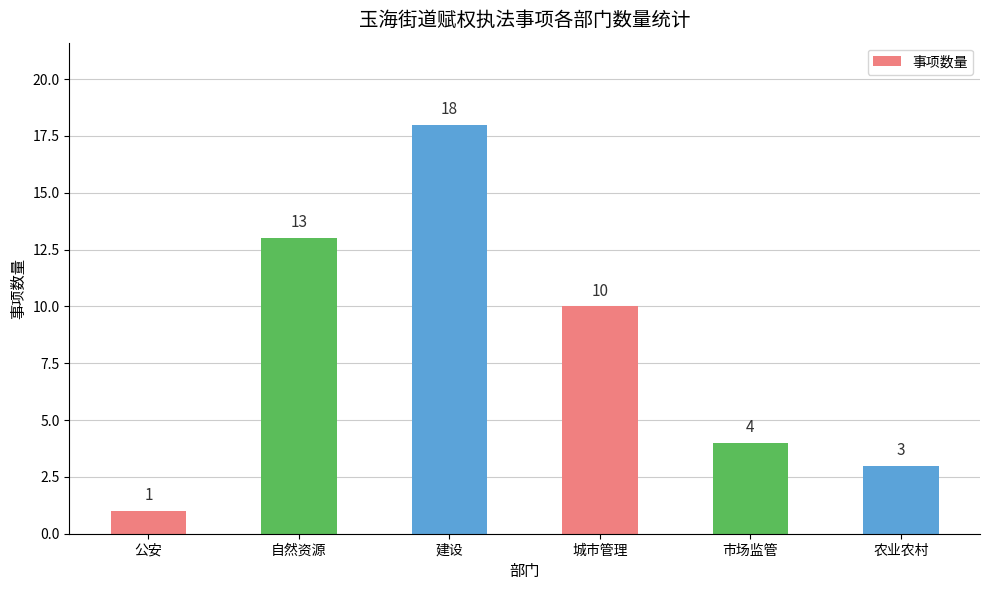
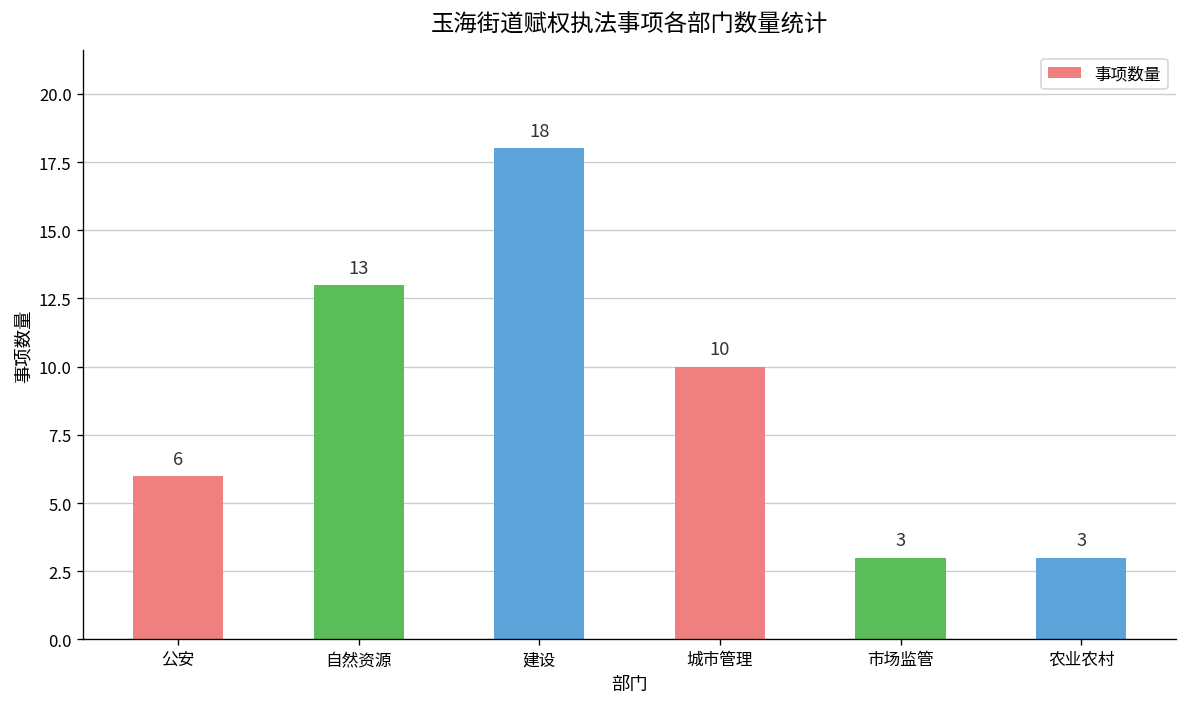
  {
-   "公安": 1,
+   "公安": 6,
    "自然资源": 13,
    "建设": 18,
    "城市管理": 10,
-   "市场监管": 4,
+   "市场监管": 3,
    "农业农村": 3
  }
